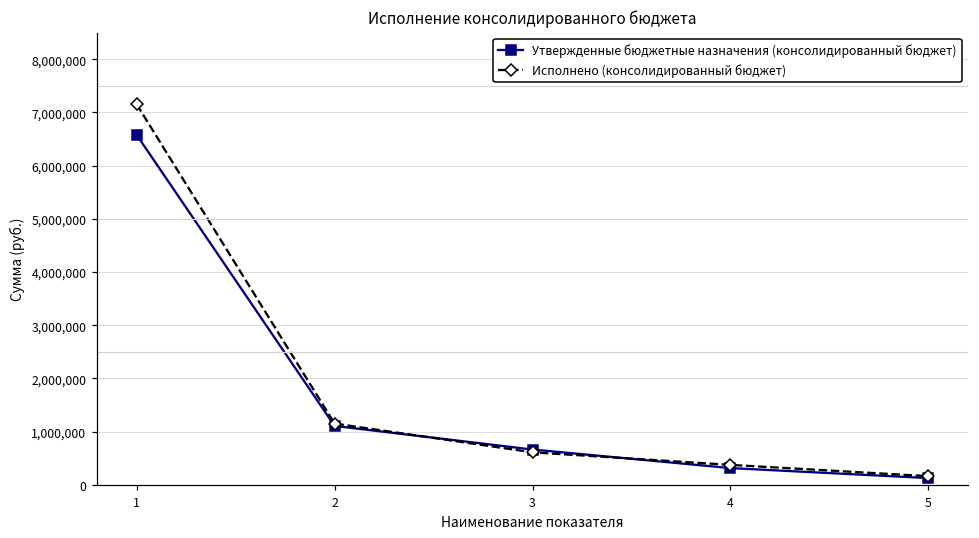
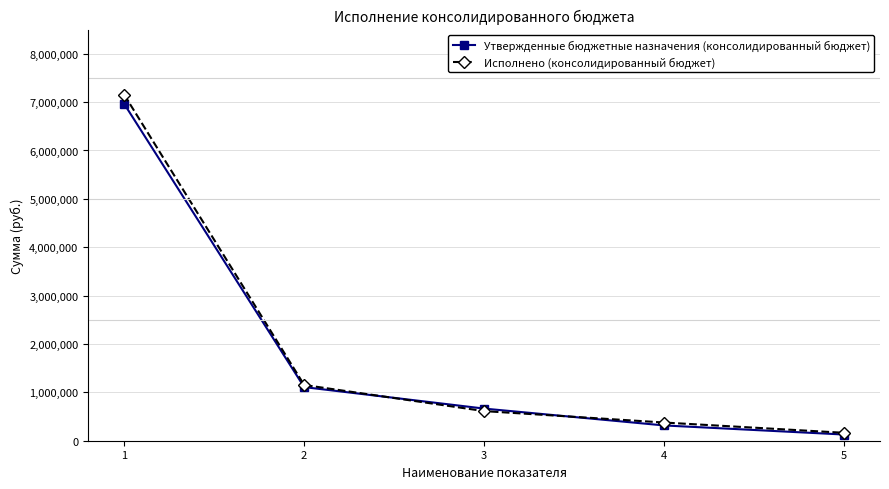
  {
    "Утвержденные бюджетные назначения (консолидированный бюджет)": {
-     "1": "6,600,000",
+     "1": "7,000,000",
      "4": "300,000"
    },
    "Исполнено (консолидированный бюджет)": {
      "1": "7,200,000",
      "4": "400,000"
    }
  }
